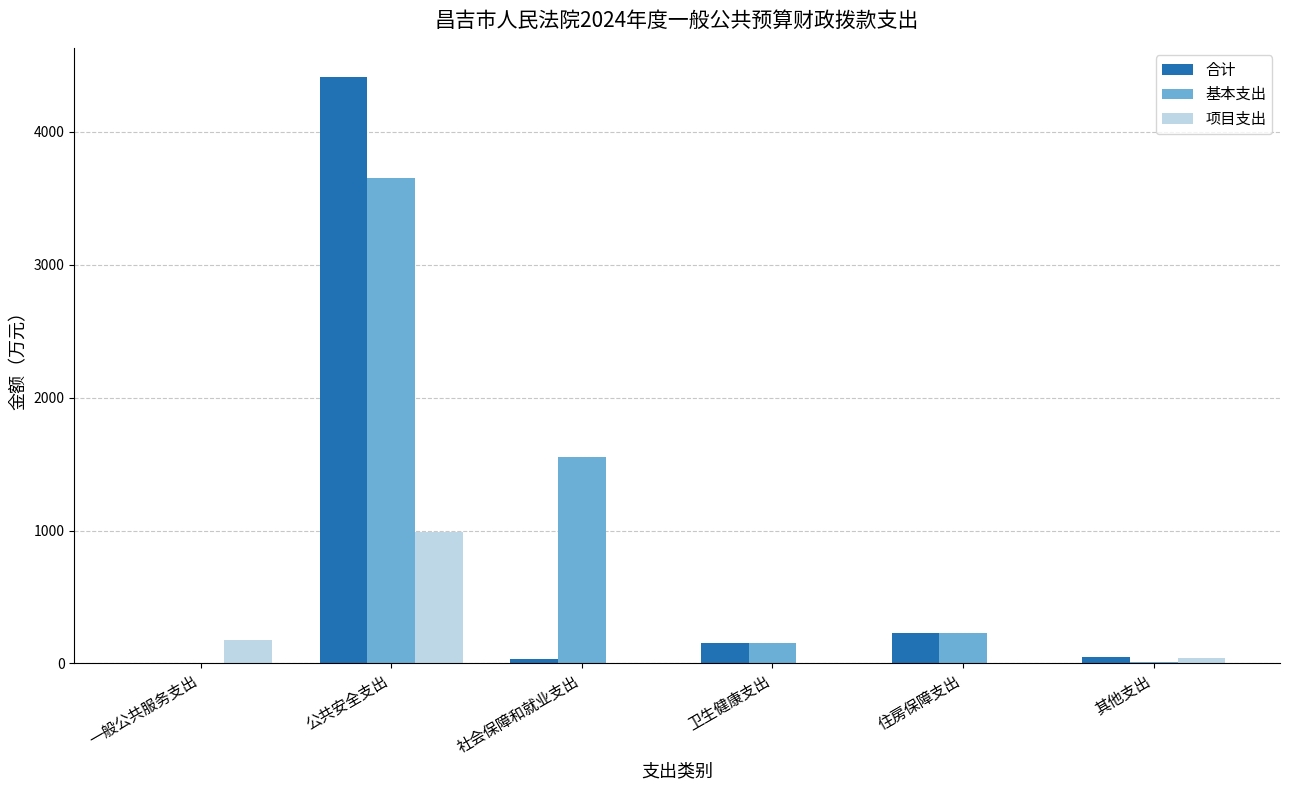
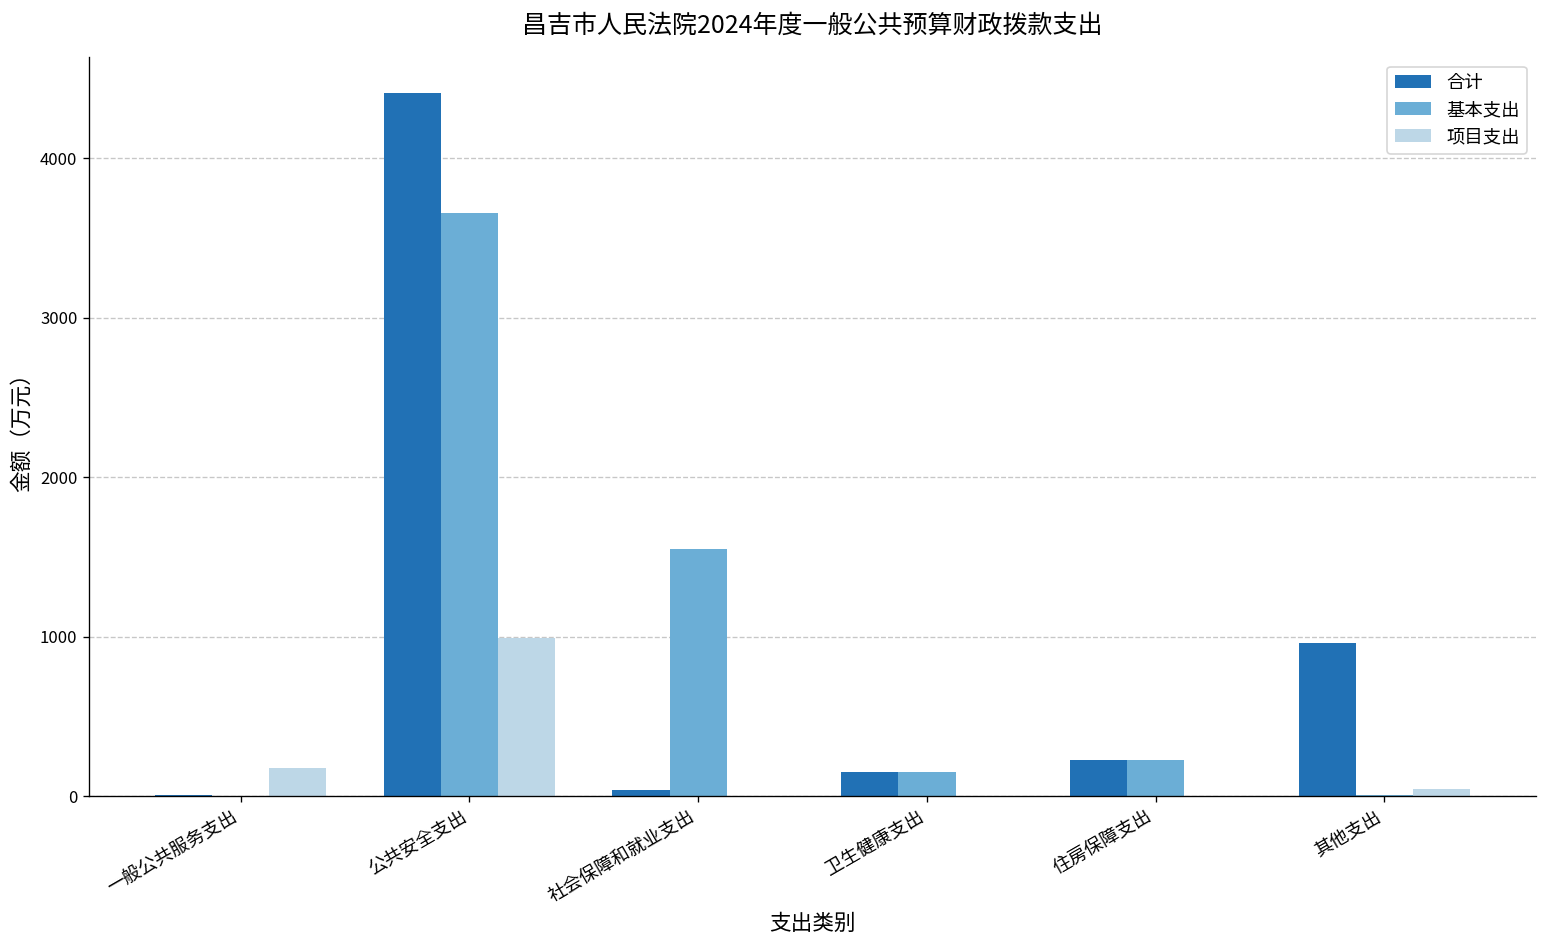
  {
    "合计": {
      "公共安全支出": 4410,
      "社会保障和就业支出": 40,
      "卫生健康支出": 150,
      "住房保障支出": 230,
-     "其他支出": 50
+     "其他支出": 960
    },
    "基本支出": {
      "一般公共服务支出": 0,
      "公共安全支出": 3660,
      "社会保障和就业支出": 1550,
      "卫生健康支出": 150,
      "住房保障支出": 230
    },
    "项目支出": {
      "一般公共服务支出": 180,
      "公共安全支出": 990,
      "社会保障和就业支出": 0,
      "卫生健康支出": 0,
      "住房保障支出": 0,
      "其他支出": 40
    }
  }
